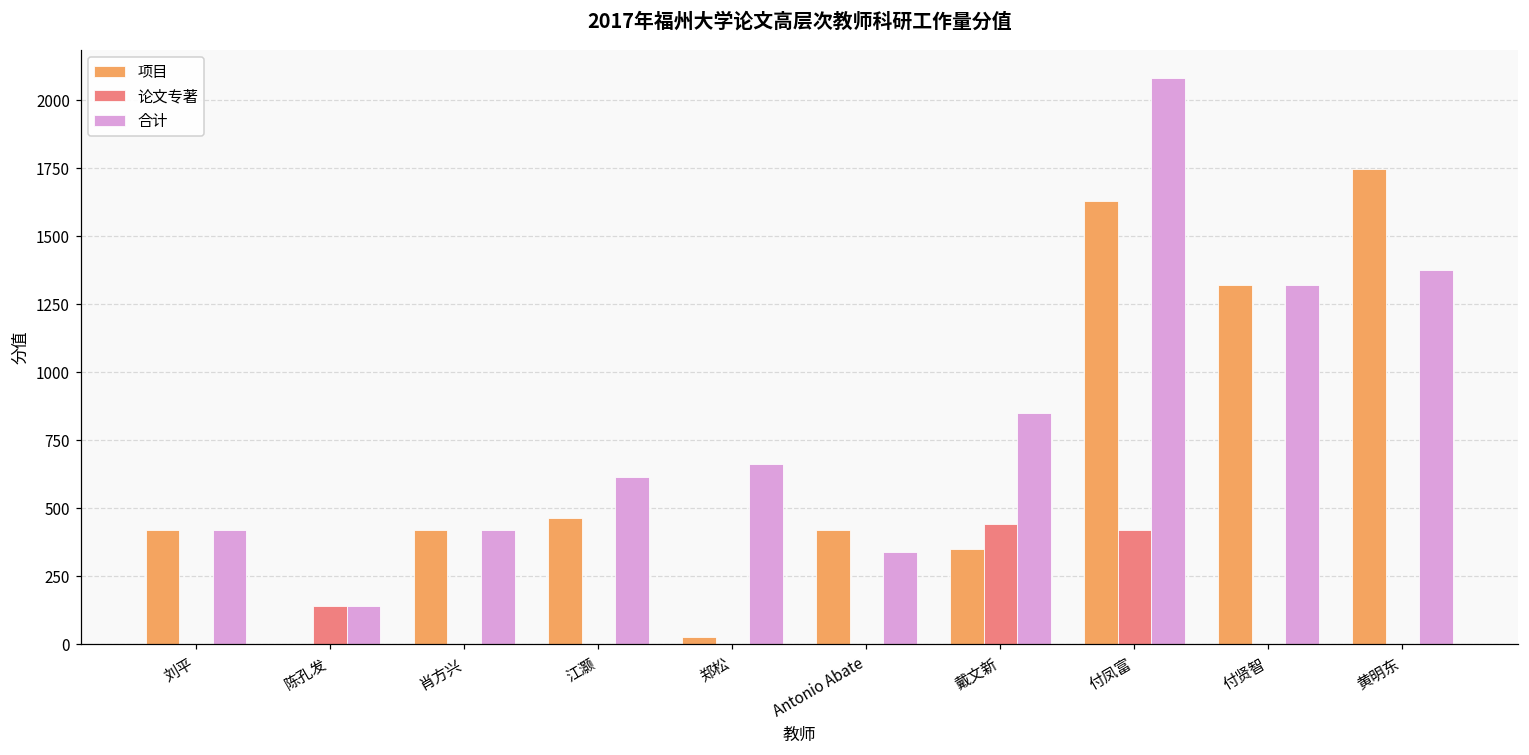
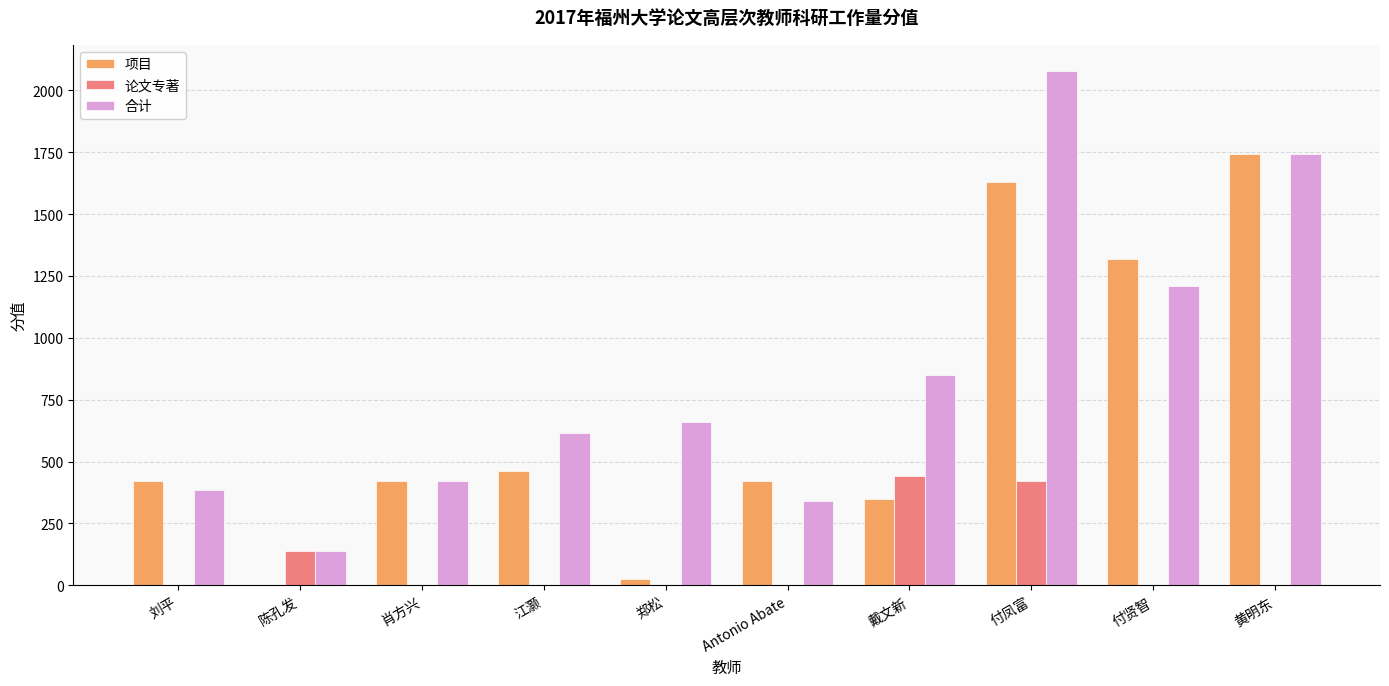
  {
    "合计": {
-     "刘平": 420,
+     "刘平": 390,
      "陈孔发": 140,
      "肖方兴": 420,
      "江灏": 610,
      "郑松": 660,
      "Antonio Abate": 340,
      "戴文新": 850,
      "付凤富": 2080,
-     "付贤智": 1320,
-     "黄明东": 1370
+     "付贤智": 1210,
+     "黄明东": 1750
    }
  }
